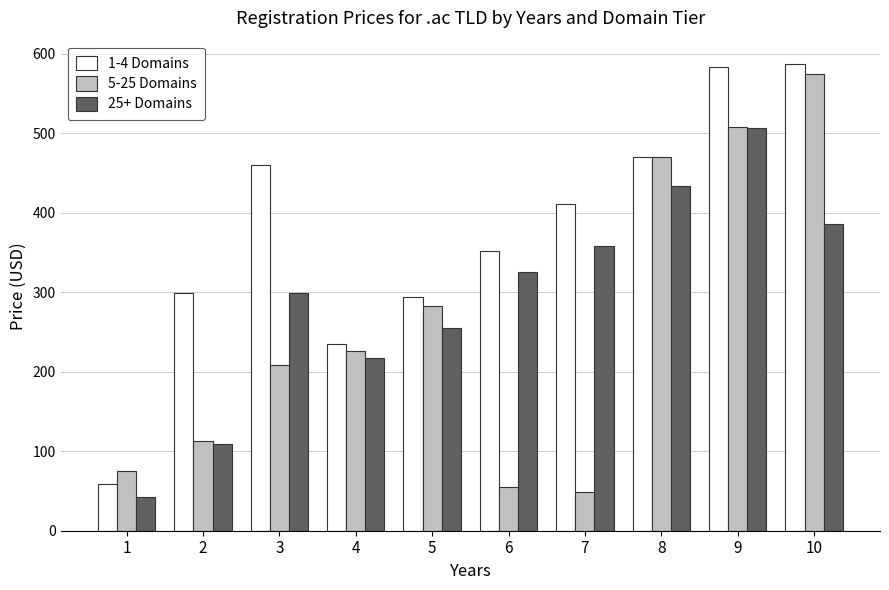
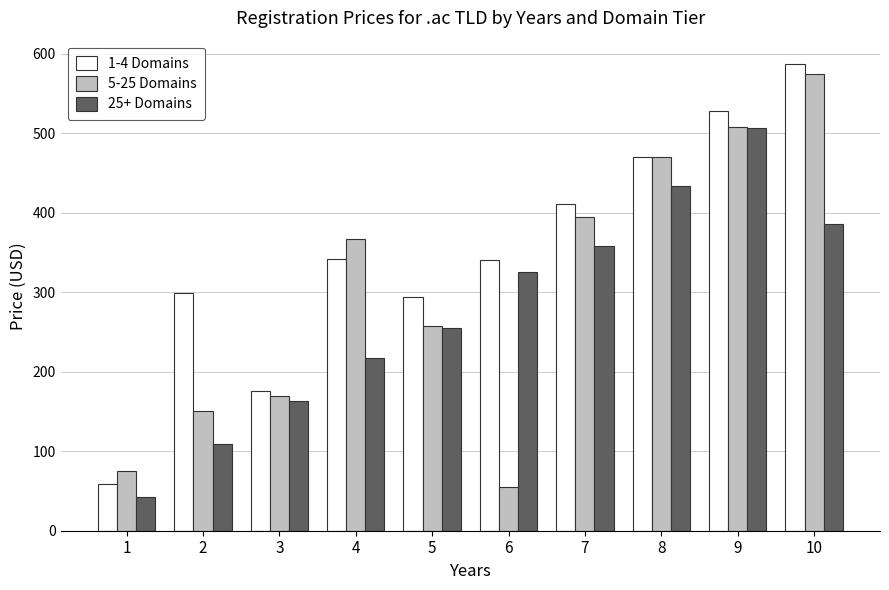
  {
    "1-4 Domains": {
      "1": 60,
      "2": 300,
-     "3": 460,
-     "4": 230,
+     "3": 180,
+     "4": 340,
      "5": 290,
-     "6": 350,
+     "6": 340,
      "7": 410,
      "8": 470,
-     "9": 580,
+     "9": 530,
      "10": 590
    },
    "5-25 Domains": {
      "1": 70,
-     "2": 110,
-     "3": 210,
-     "4": 230,
-     "5": 280,
+     "2": 150,
+     "3": 170,
+     "4": 370,
+     "5": 260,
      "6": 60,
-     "7": 50,
+     "7": 400,
      "8": 470,
      "9": 510,
      "10": 570
    },
    "25+ Domains": {
      "1": 40,
      "2": 110,
-     "3": 300,
+     "3": 160,
      "4": 220,
      "5": 260,
      "6": 330,
      "7": 360,
      "8": 430,
      "9": 510,
      "10": 390
    }
  }
